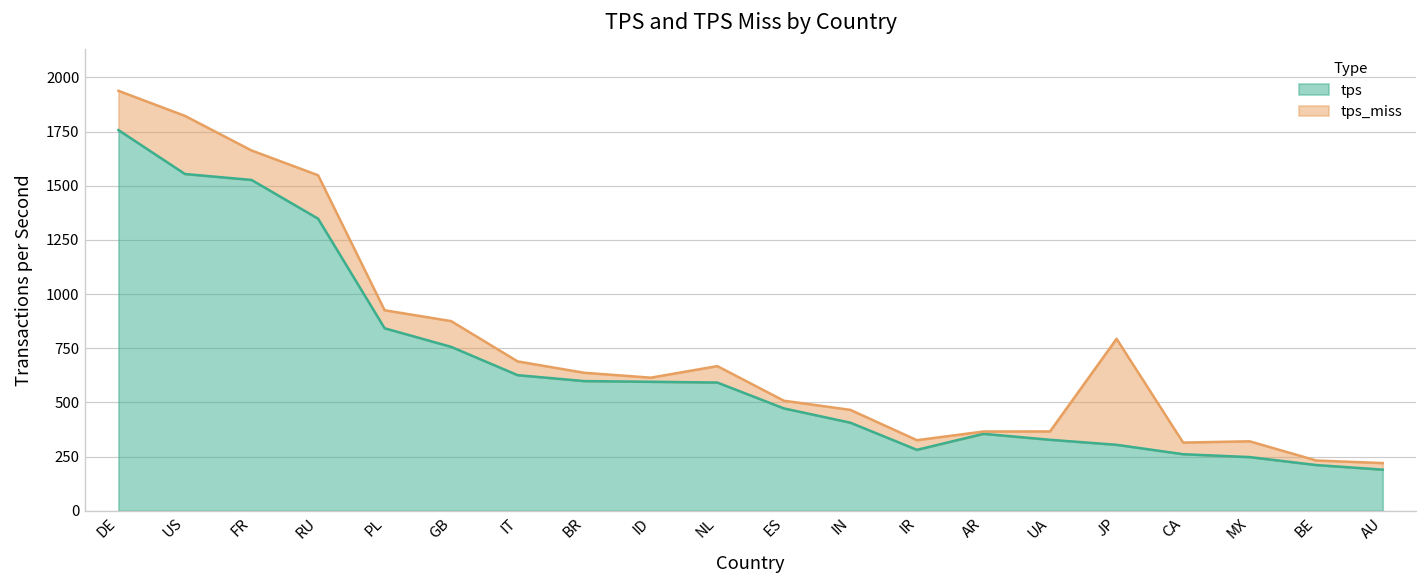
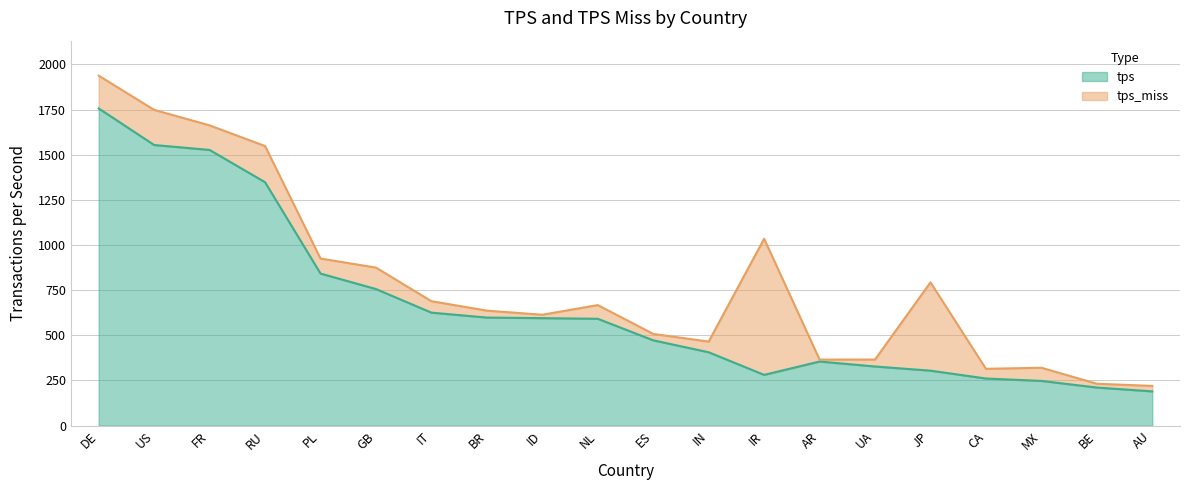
  {
    "tps": {
      "DE": 1760,
      "US": 1550,
      "FR": 1530,
      "RU": 1350,
      "PL": 840,
      "GB": 760,
      "IT": 630,
      "BR": 600,
      "ID": 600,
      "NL": 590,
      "ES": 470,
      "IN": 410,
      "IR": 280,
      "UA": 330,
      "JP": 300,
      "CA": 260,
      "MX": 250,
      "BE": 210,
      "AU": 190
    },
    "tps_miss": {
      "DE": 180,
-     "US": 270,
+     "US": 190,
      "FR": 140,
      "RU": 200,
      "PL": 80,
      "GB": 120,
      "IT": 60,
      "BR": 40,
      "ID": 20,
      "NL": 80,
      "ES": 40,
      "IN": 60,
-     "IR": 40,
+     "IR": 750,
      "UA": 40,
      "JP": 490,
      "CA": 50,
      "MX": 70,
      "BE": 20,
      "AU": 30
    }
  }
